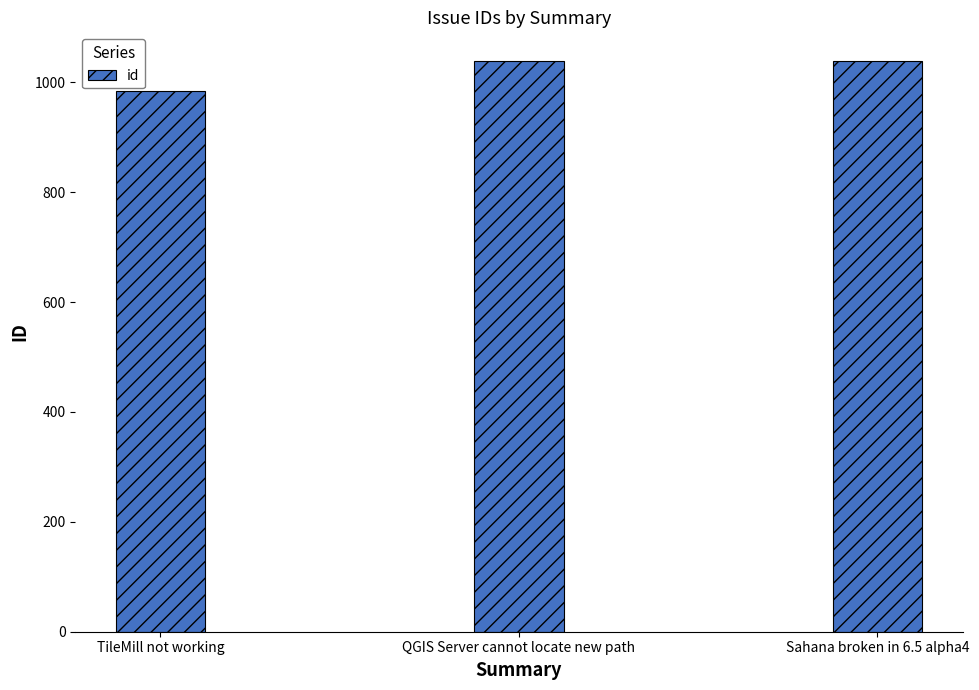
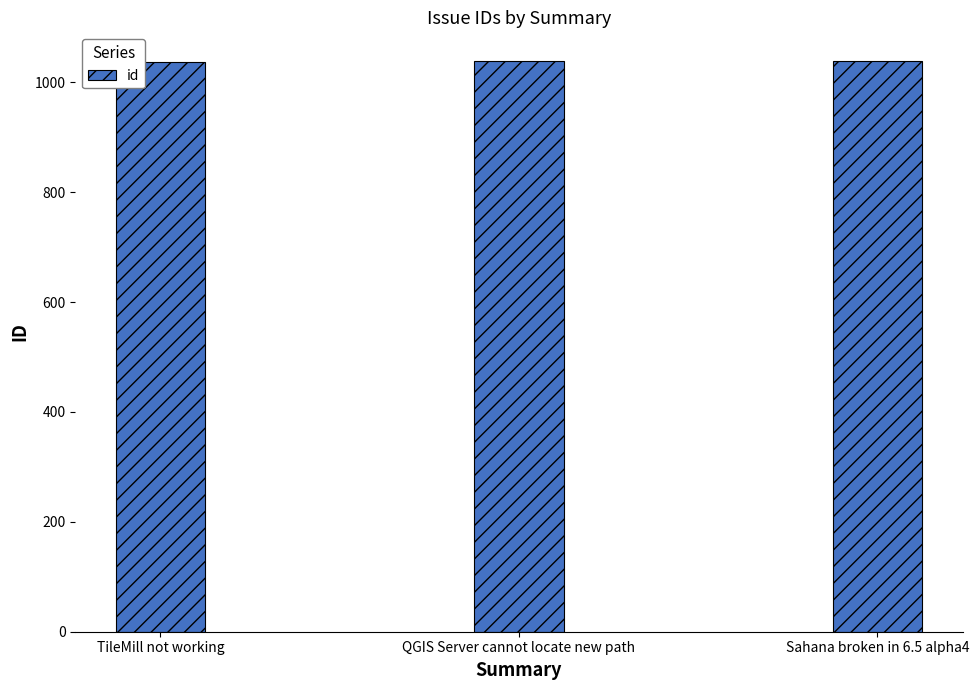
  {
-   "TileMill not working": 990,
+   "TileMill not working": 1040,
    "QGIS Server cannot locate new path": 1040,
    "Sahana broken in 6.5 alpha4": 1040
  }
